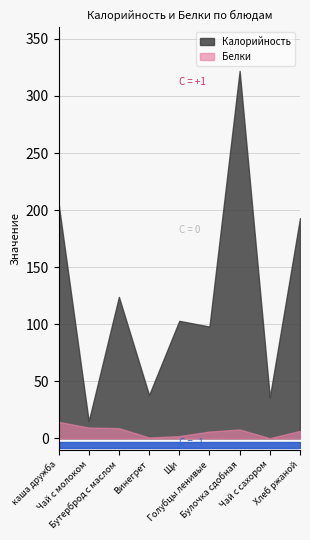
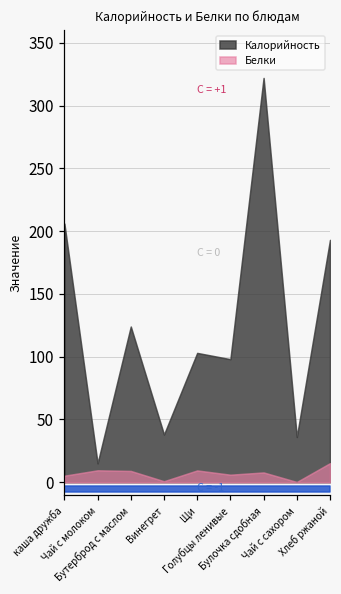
  {
    "Калорийность": {
      "каша дружба": 206,
      "Чай с молоком": 15,
      "Бутерброд с маслом": 124,
      "Винегрет": 38,
      "Щи": 103,
      "Голубцы ленивые": 98,
      "Булочка сдобная": 322,
      "Чай с сахором": 36,
      "Хлеб ржаной": 193
    },
    "Белки": {
-     "каша дружба": 15,
+     "каша дружба": 5,
      "Чай с молоком": 10,
      "Бутерброд с маслом": 9,
-     "Щи": 2,
+     "Щи": 9,
      "Голубцы ленивые": 6,
      "Булочка сдобная": 8,
-     "Хлеб ржаной": 7
+     "Хлеб ржаной": 15
    }
  }
